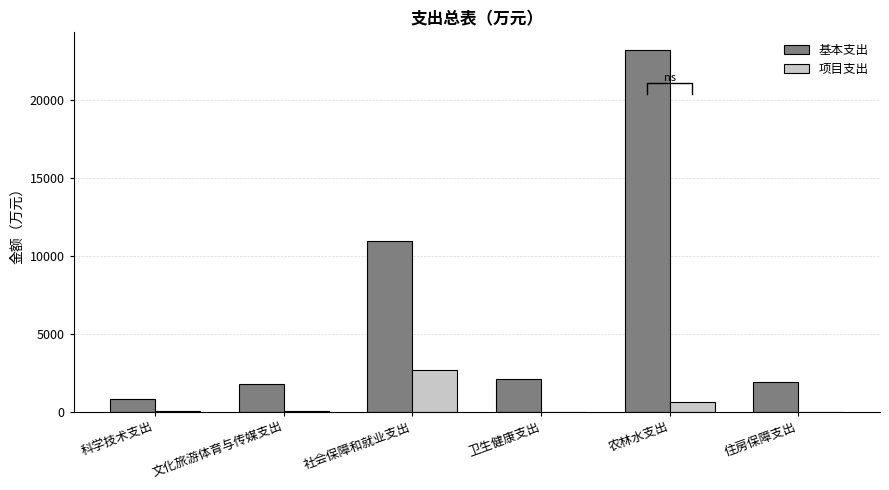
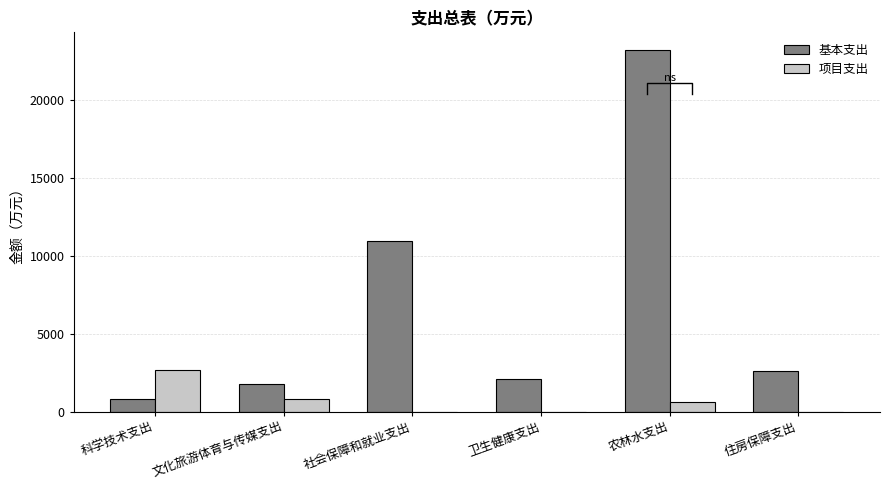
  {
    "基本支出": {
      "科学技术支出": 800,
      "文化旅游体育与传媒支出": 1800,
      "社会保障和就业支出": 10900,
      "卫生健康支出": 2100,
      "农林水支出": 23200,
-     "住房保障支出": 1900
+     "住房保障支出": 2600
    },
    "项目支出": {
-     "科学技术支出": 0,
-     "文化旅游体育与传媒支出": 100,
-     "社会保障和就业支出": 2700,
+     "科学技术支出": 2700,
+     "文化旅游体育与传媒支出": 800,
+     "社会保障和就业支出": 0,
      "卫生健康支出": 0,
      "农林水支出": 600,
      "住房保障支出": 0
    }
  }
